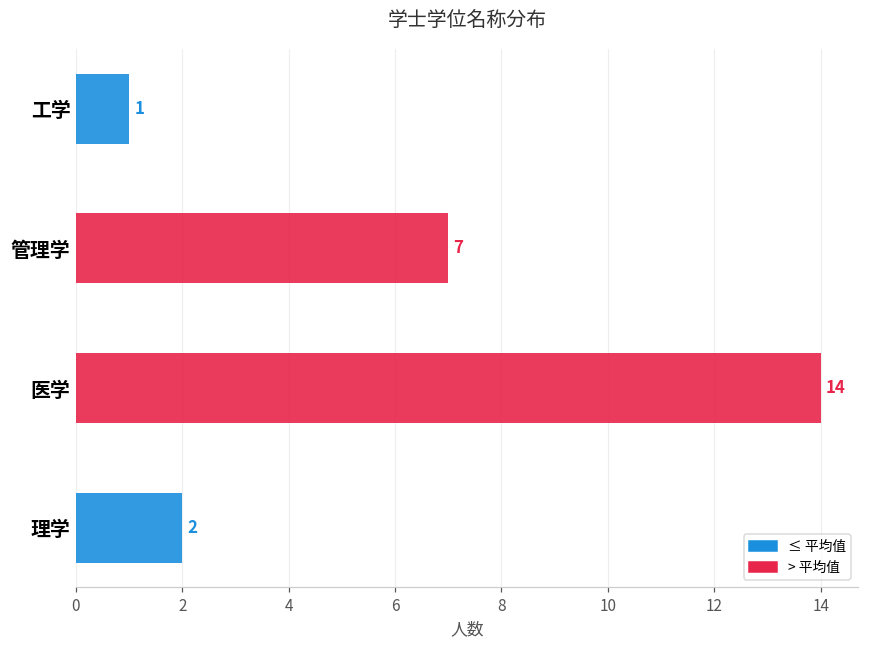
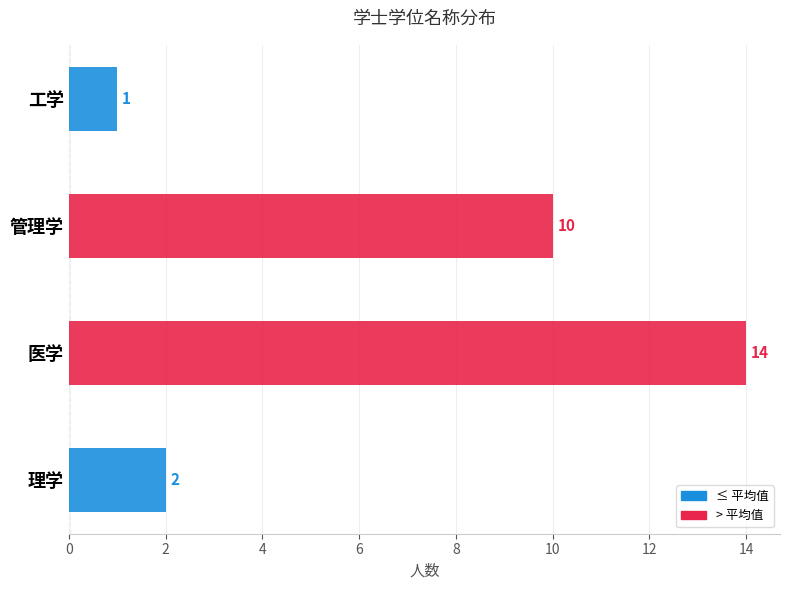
  {
    "工学": 1,
-   "管理学": 7,
+   "管理学": 10,
    "医学": 14,
    "理学": 2
  }
